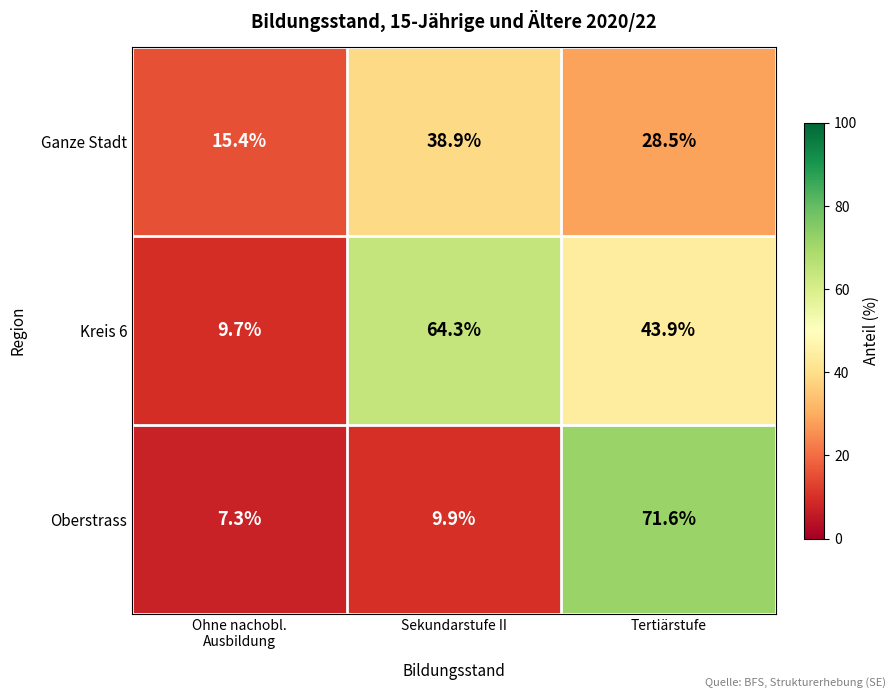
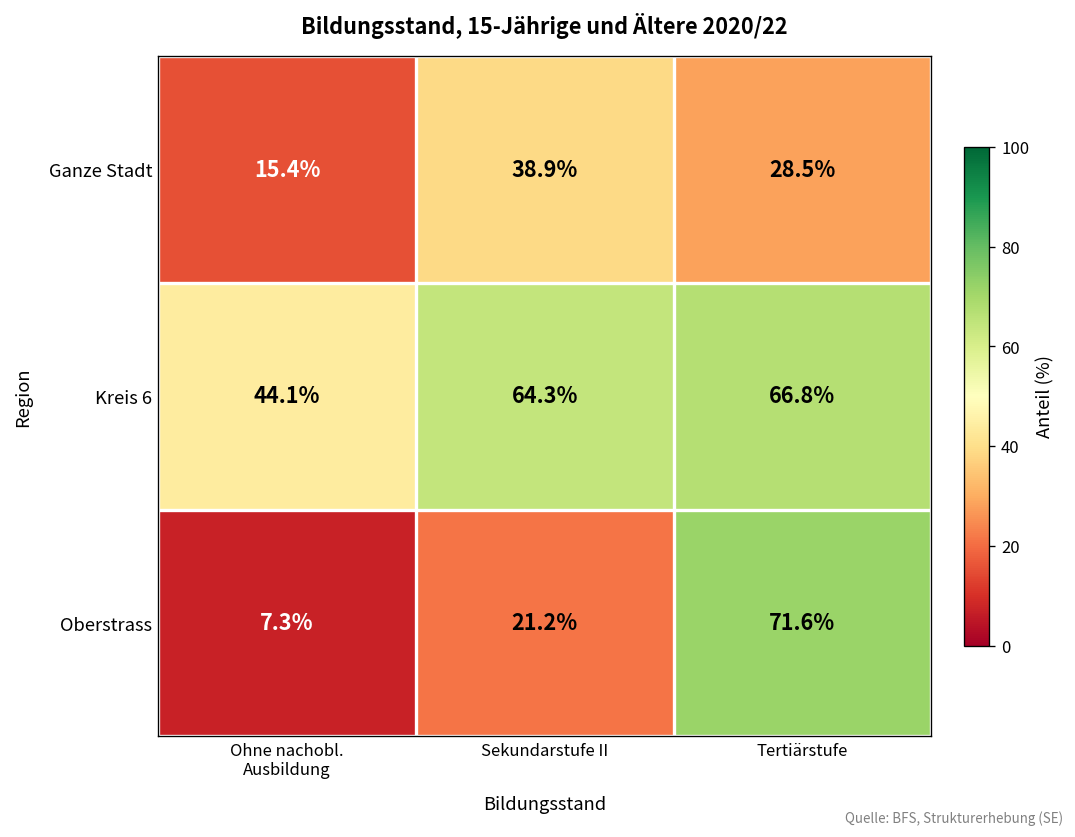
  {
    "Ganze Stadt": {
      "Ohne nachobl. Ausbildung": "15.4%",
      "Sekundarstufe II": "38.9%",
      "Tertiärstufe": "28.5%"
    },
    "Kreis 6": {
-     "Ohne nachobl. Ausbildung": "9.7%",
+     "Ohne nachobl. Ausbildung": "44.1%",
      "Sekundarstufe II": "64.3%",
-     "Tertiärstufe": "43.9%"
+     "Tertiärstufe": "66.8%"
    },
    "Oberstrass": {
      "Ohne nachobl. Ausbildung": "7.3%",
-     "Sekundarstufe II": "9.9%",
+     "Sekundarstufe II": "21.2%",
      "Tertiärstufe": "71.6%"
    }
  }
